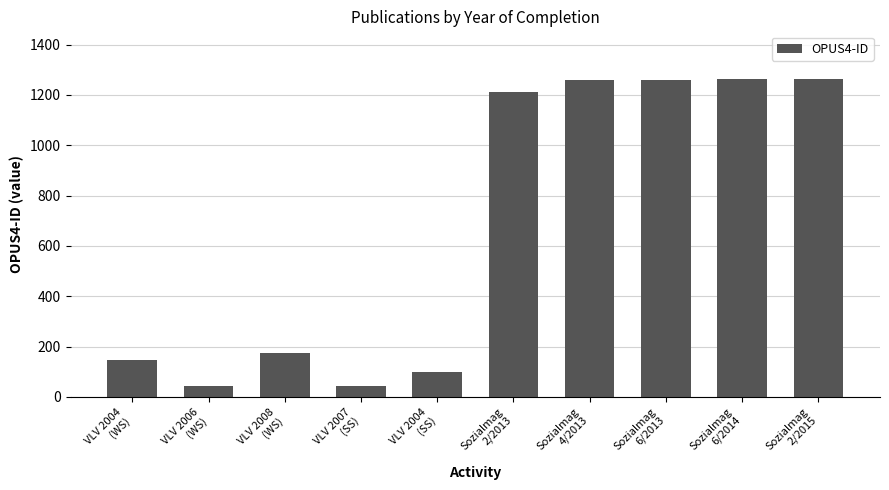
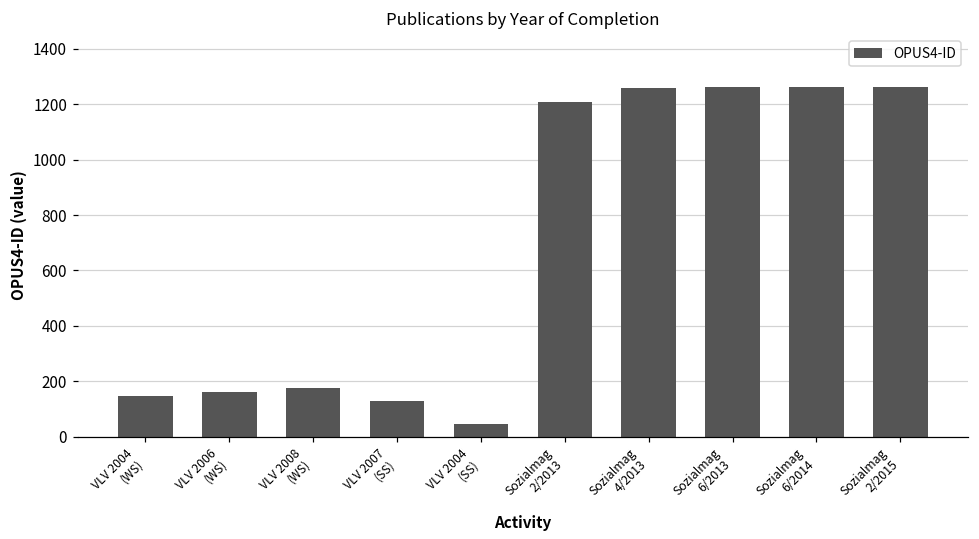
  {
    "VLV 2004 (WS)": 150,
-   "VLV 2006 (WS)": 40,
+   "VLV 2006 (WS)": 160,
    "VLV 2008 (WS)": 180,
-   "VLV 2007 (SS)": 50,
-   "VLV 2004 (SS)": 100,
+   "VLV 2007 (SS)": 130,
+   "VLV 2004 (SS)": 50,
    "Sozialmag 2/2013": 1210,
    "Sozialmag 4/2013": 1260,
    "Sozialmag 6/2013": 1260,
    "Sozialmag 6/2014": 1260,
    "Sozialmag 2/2015": 1260
  }
